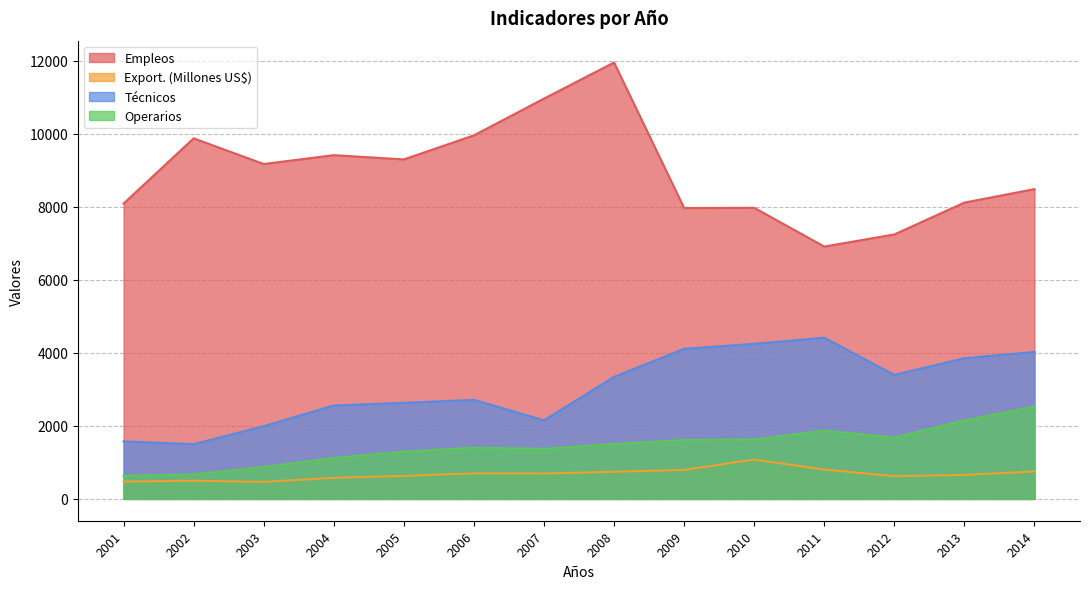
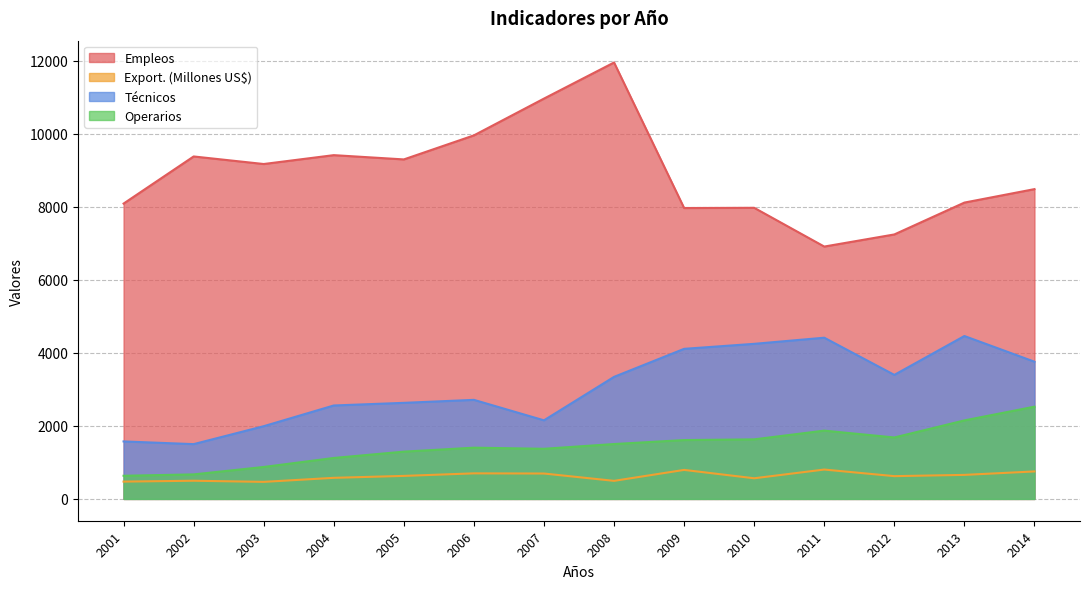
  {
    "Empleos": {
      "2001": 8100,
-     "2002": 9900,
+     "2002": 9400,
      "2003": 9200,
      "2004": 9400,
      "2005": 9300,
      "2006": 10000,
      "2007": 11000,
      "2008": 12000,
      "2009": 8000,
      "2010": 8000,
      "2011": 6900,
      "2012": 7200,
      "2013": 8100,
      "2014": 8500
    },
    "Export. (Millones US$)": {
      "2001": 500,
      "2002": 500,
      "2003": 500,
      "2004": 600,
      "2005": 600,
      "2006": 700,
      "2007": 700,
-     "2008": 700,
+     "2008": 500,
      "2009": 800,
-     "2010": 1100,
+     "2010": 600,
      "2011": 800,
      "2012": 600,
      "2013": 700,
      "2014": 800
    },
    "Técnicos": {
      "2001": 1600,
      "2002": 1500,
      "2003": 2000,
      "2004": 2600,
      "2005": 2600,
      "2006": 2700,
      "2007": 2200,
      "2008": 3300,
      "2009": 4100,
      "2010": 4200,
      "2011": 4400,
      "2012": 3400,
-     "2013": 3900,
-     "2014": 4000
+     "2013": 4500,
+     "2014": 3800
    },
    "Operarios": {
      "2001": 600,
      "2002": 700,
      "2003": 900,
      "2004": 1100,
      "2005": 1300,
      "2006": 1400,
      "2007": 1400,
      "2008": 1500,
      "2009": 1600,
      "2010": 1600,
      "2011": 1900,
      "2012": 1700,
      "2013": 2200,
      "2014": 2500
    }
  }
